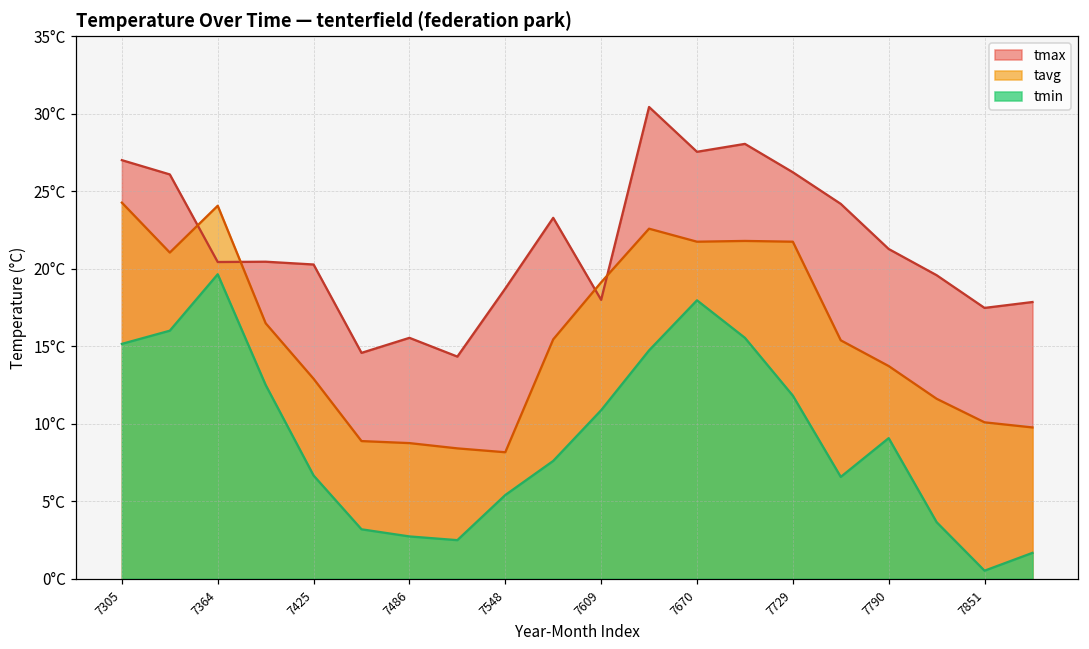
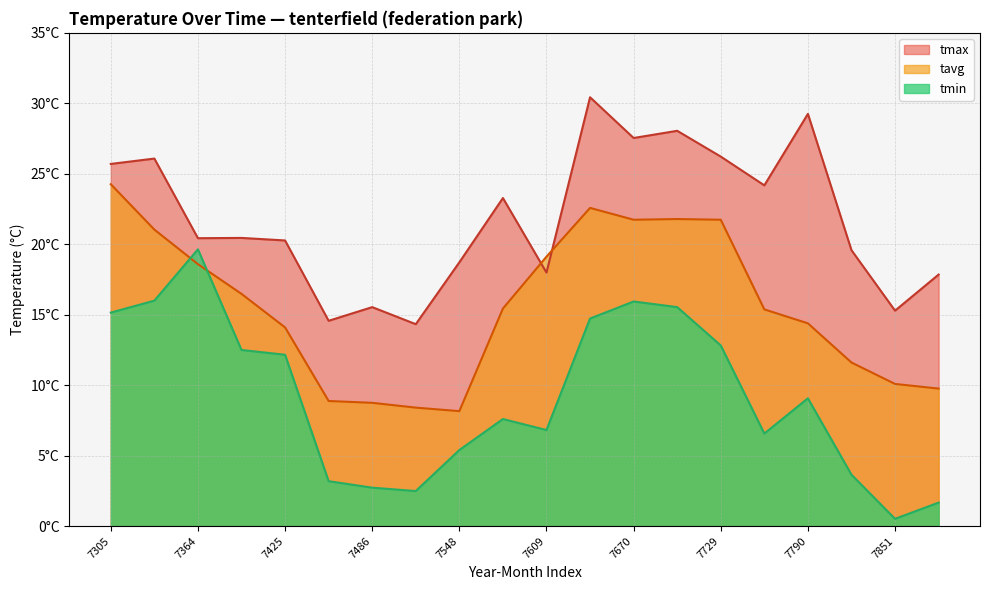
  {
    "tmax": {
-     "7305": "27.0°C",
+     "7305": "25.7°C",
      "7364": "20.4°C",
      "7425": "20.3°C",
      "7486": "15.5°C",
      "7548": "18.7°C",
      "7609": "18.0°C",
      "7670": "27.5°C",
      "7729": "26.2°C",
-     "7790": "21.3°C",
-     "7851": "17.5°C"
+     "7790": "29.3°C",
+     "7851": "15.3°C"
    },
    "tavg": {
      "7305": "24.3°C",
-     "7364": "24.1°C",
-     "7425": "12.9°C",
+     "7364": "18.6°C",
+     "7425": "14.1°C",
      "7486": "8.8°C",
      "7548": "8.2°C",
      "7609": "19.1°C",
      "7670": "21.7°C",
      "7729": "21.7°C",
-     "7790": "13.7°C",
+     "7790": "14.4°C",
      "7851": "10.1°C"
    },
    "tmin": {
      "7305": "15.2°C",
      "7364": "19.6°C",
-     "7425": "6.7°C",
+     "7425": "12.2°C",
      "7486": "2.7°C",
      "7548": "5.4°C",
-     "7609": "10.9°C",
-     "7670": "18.0°C",
-     "7729": "11.8°C",
+     "7609": "6.8°C",
+     "7670": "15.9°C",
+     "7729": "12.8°C",
      "7790": "9.1°C",
      "7851": "0.5°C"
    }
  }
